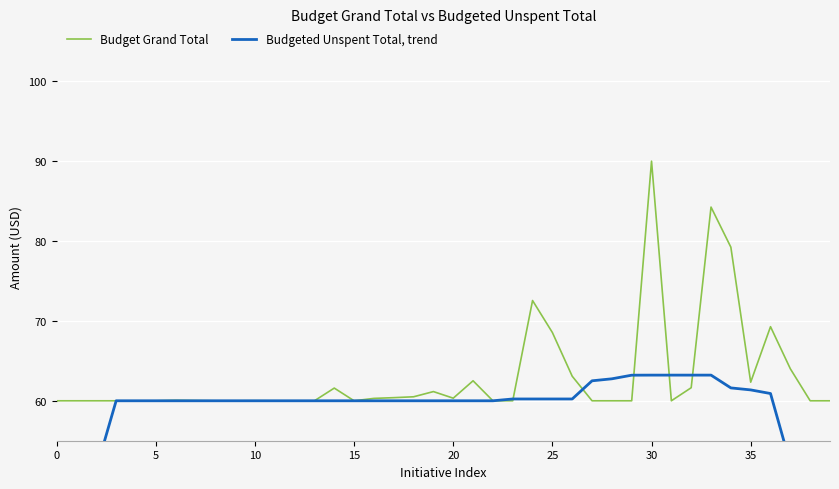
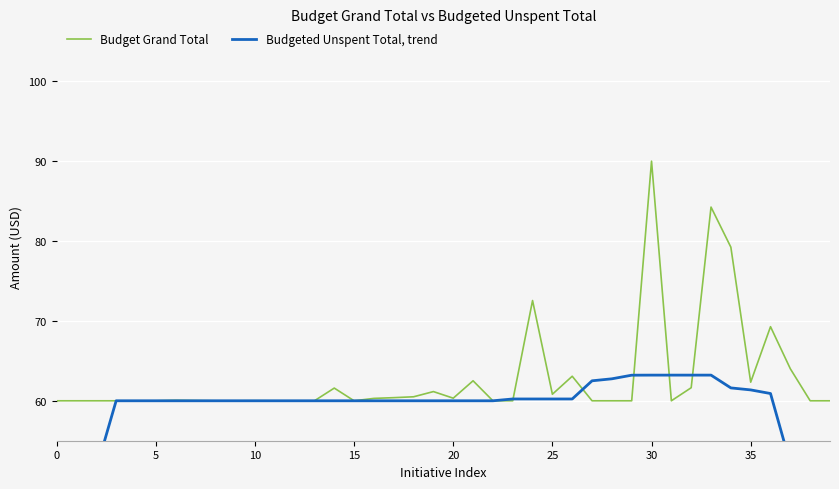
  {
    "Budget Grand Total": {
      "0": 60,
      "20": 60,
-     "25": 69,
+     "25": 61,
      "30": 90,
      "35": 62
    },
    "Budgeted Unspent Total, trend": {
      "20": 60,
      "25": 60,
      "30": 63,
      "35": 61
    }
  }
